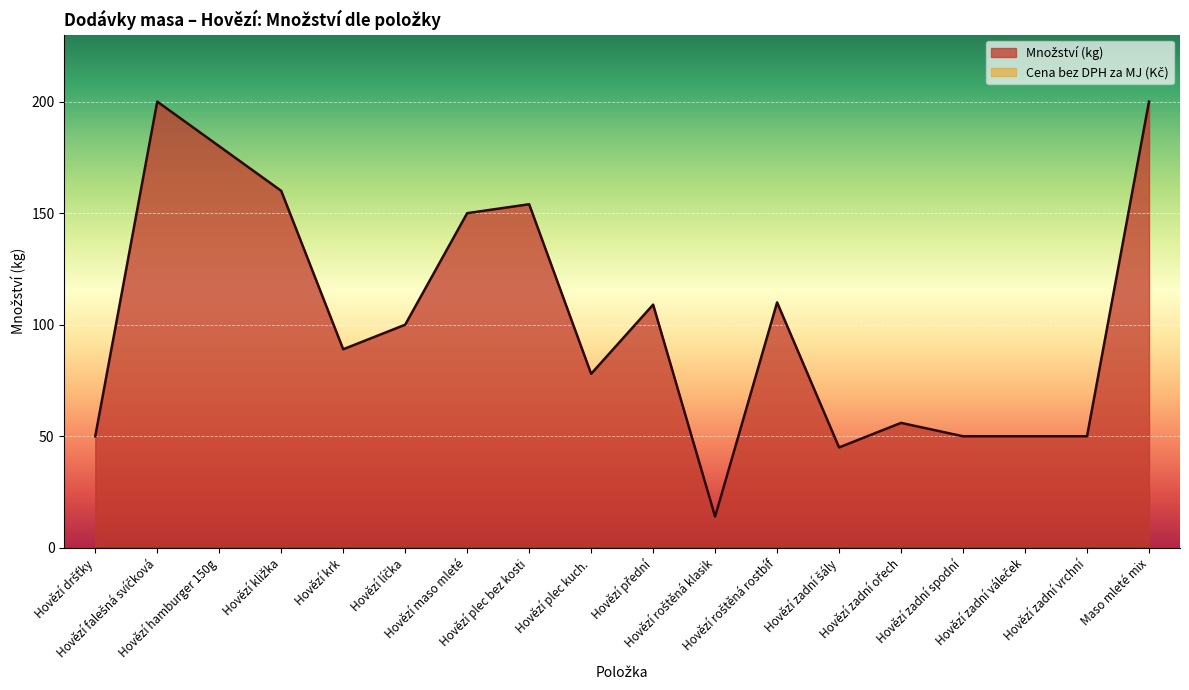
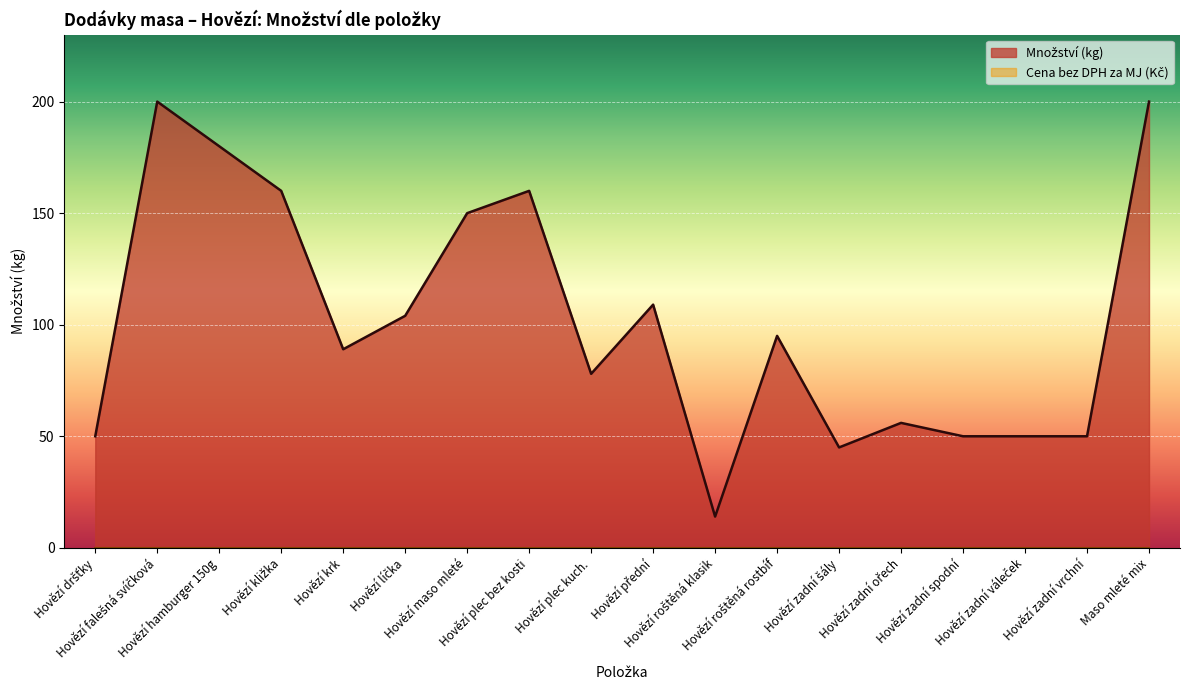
  {
    "Množství (kg)": {
      "Hovězí dršťky": 50,
      "Hovězí falešná svíčková": 200,
      "Hovězí hamburger 150g": 180,
      "Hovězí kližka": 160,
      "Hovězí krk": 89,
-     "Hovězí líčka": 100,
+     "Hovězí líčka": 104,
      "Hovězí maso mleté": 150,
-     "Hovězí plec bez kosti": 154,
+     "Hovězí plec bez kosti": 160,
      "Hovězí plec kuch.": 78,
      "Hovězí přední": 109,
      "Hovězí roštěná klasik": 14,
-     "Hovězí roštěná rostbíf": 110,
+     "Hovězí roštěná rostbíf": 95,
      "Hovězí zadní šály": 45,
      "Hovězí zadní ořech": 56,
      "Hovězí zadní spodní": 50,
      "Hovězí zadní váleček": 50,
      "Hovězí zadní vrchní": 50,
      "Maso mleté mix": 200
    },
    "Cena bez DPH za MJ (Kč)": {
      "Hovězí dršťky": 0,
      "Hovězí falešná svíčková": 0,
      "Hovězí hamburger 150g": 0,
      "Hovězí kližka": 0,
      "Hovězí krk": 0,
      "Hovězí líčka": 0,
      "Hovězí maso mleté": 0,
      "Hovězí plec bez kosti": 0,
      "Hovězí plec kuch.": 0,
      "Hovězí přední": 0,
      "Hovězí roštěná klasik": 0,
      "Hovězí roštěná rostbíf": 0,
      "Hovězí zadní šály": 0,
      "Hovězí zadní ořech": 0,
      "Hovězí zadní spodní": 0,
      "Hovězí zadní váleček": 0,
      "Hovězí zadní vrchní": 0,
      "Maso mleté mix": 0
    }
  }
